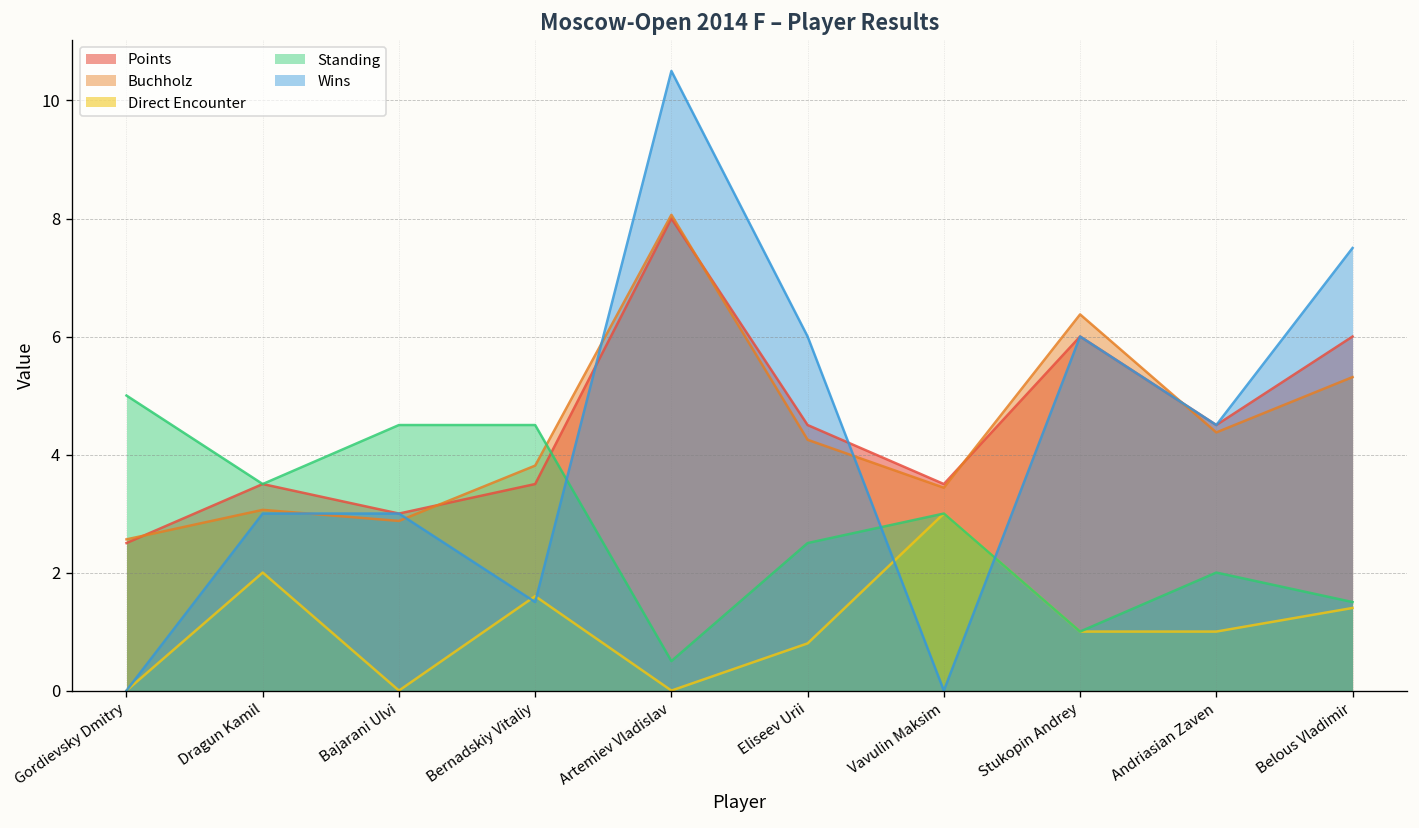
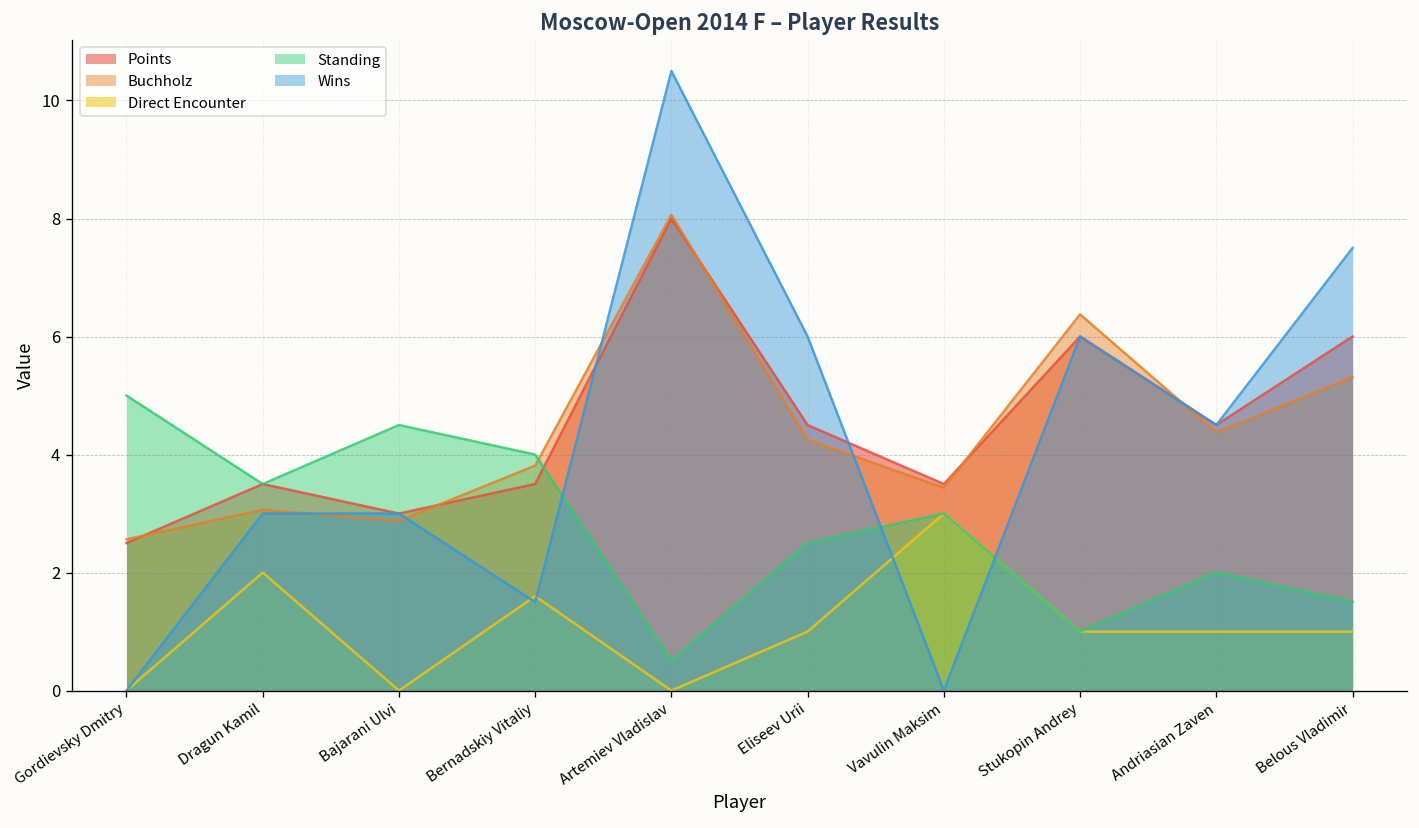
  {
    "Direct Encounter": {
      "Dragun Kamil": 2.0,
      "Bajarani Ulvi": 0.0,
      "Bernadskiy Vitaliy": 1.6,
      "Artemiev Vladislav": 0.0,
-     "Eliseev Urii": 0.8,
+     "Eliseev Urii": 1.0,
      "Andriasian Zaven": 1.0,
-     "Belous Vladimir": 1.4
+     "Belous Vladimir": 1.0
    },
    "Standing": {
      "Gordievsky Dmitry": 5.0,
      "Bajarani Ulvi": 4.5,
-     "Bernadskiy Vitaliy": 4.5,
+     "Bernadskiy Vitaliy": 4.0,
      "Artemiev Vladislav": 0.5,
      "Eliseev Urii": 2.5,
      "Andriasian Zaven": 2.0,
      "Belous Vladimir": 1.5
    },
    "Wins": {
      "Dragun Kamil": 3.0,
      "Bernadskiy Vitaliy": 1.5,
      "Artemiev Vladislav": 10.5,
      "Eliseev Urii": 6.0,
      "Vavulin Maksim": 0.0,
      "Belous Vladimir": 7.5
    }
  }
